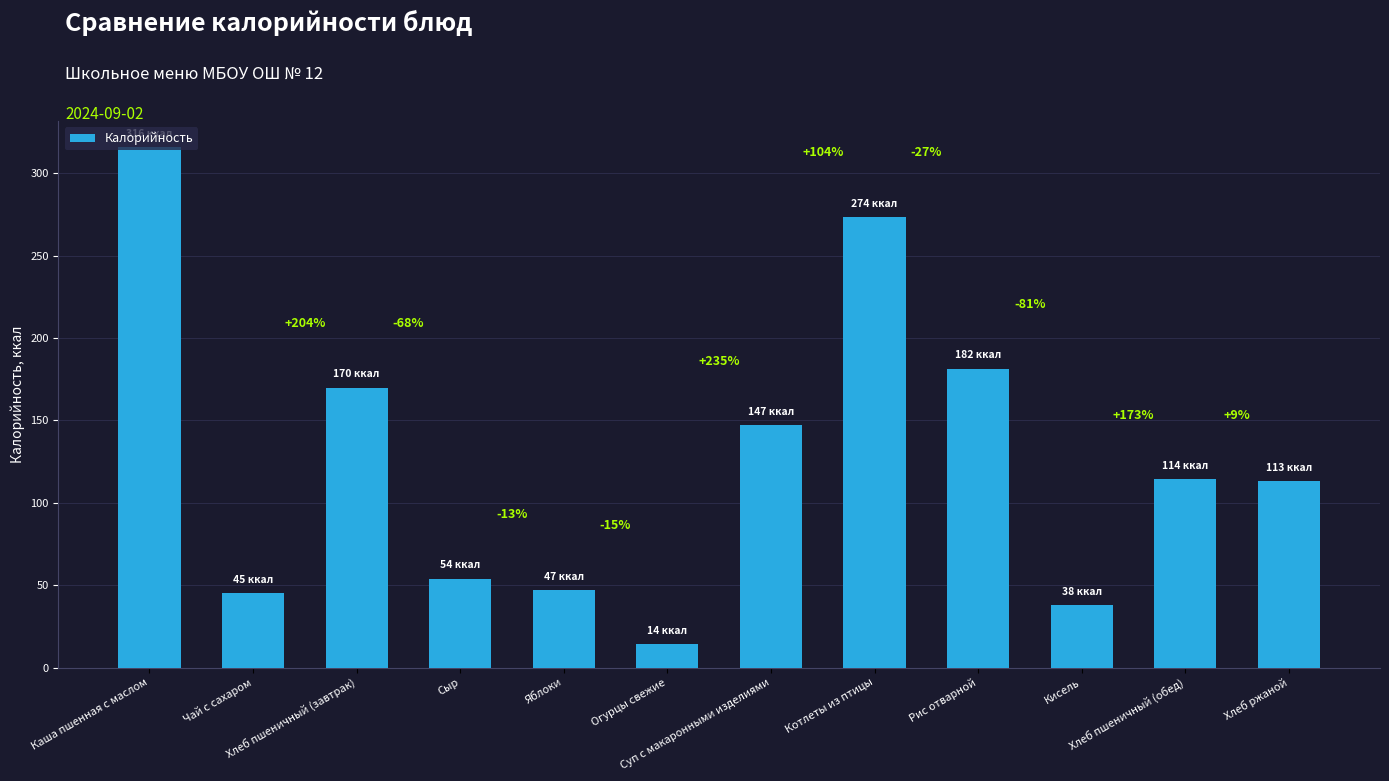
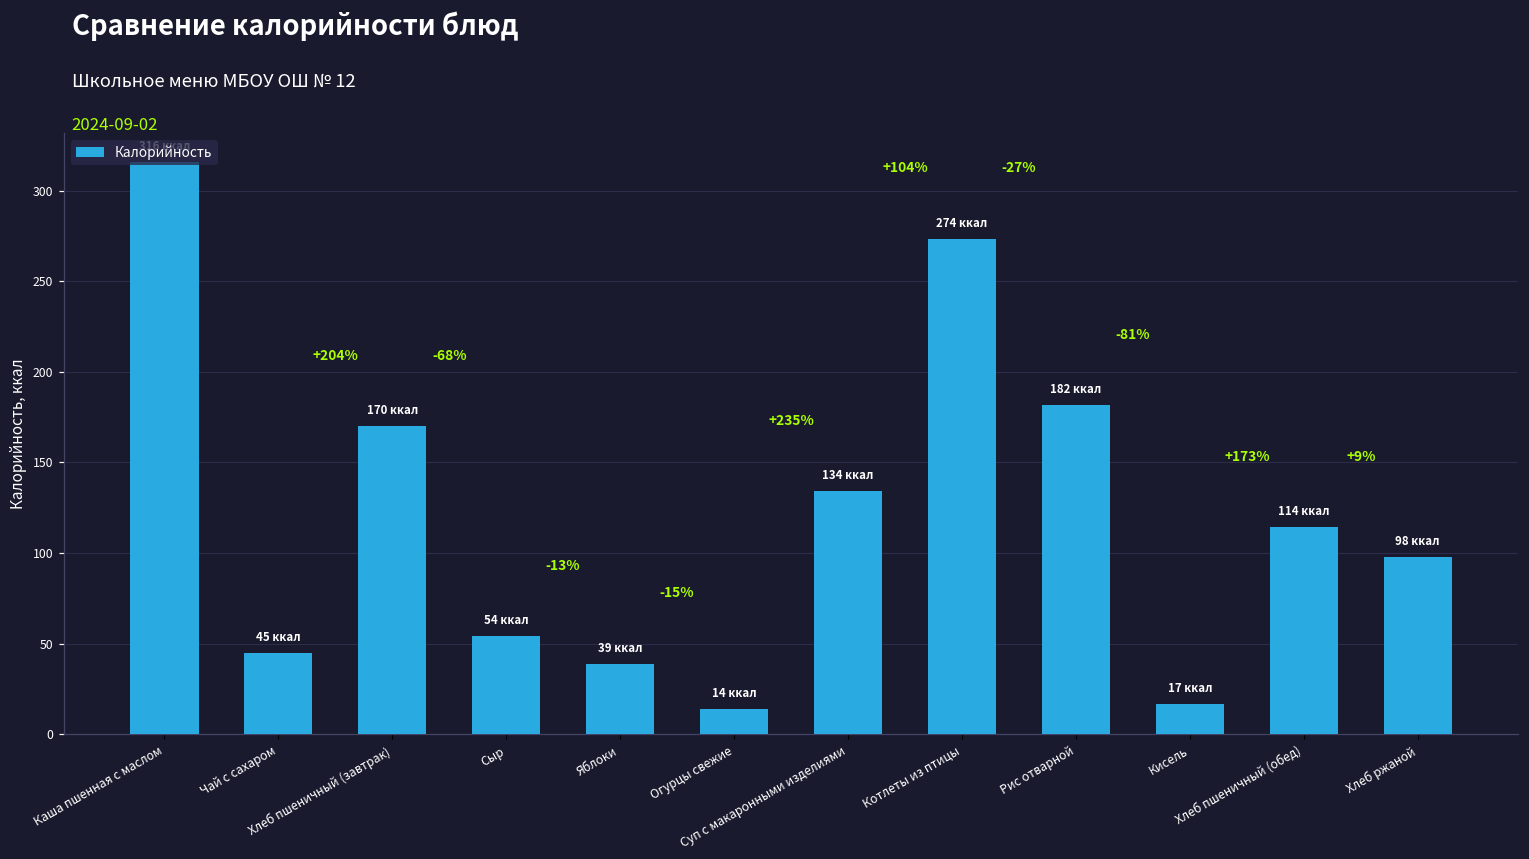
  {
    "Чай с сахаром": 45,
    "Хлеб пшеничный (завтрак)": 170,
    "Сыр": 54,
-   "Яблоки": 47,
+   "Яблоки": 39,
    "Огурцы свежие": 14,
-   "Суп с макаронными изделиями": 147,
+   "Суп с макаронными изделиями": 134,
    "Котлеты из птицы": 274,
    "Рис отварной": 182,
-   "Кисель": 38,
+   "Кисель": 17,
    "Хлеб пшеничный (обед)": 114,
-   "Хлеб ржаной": 113
+   "Хлеб ржаной": 98
  }
